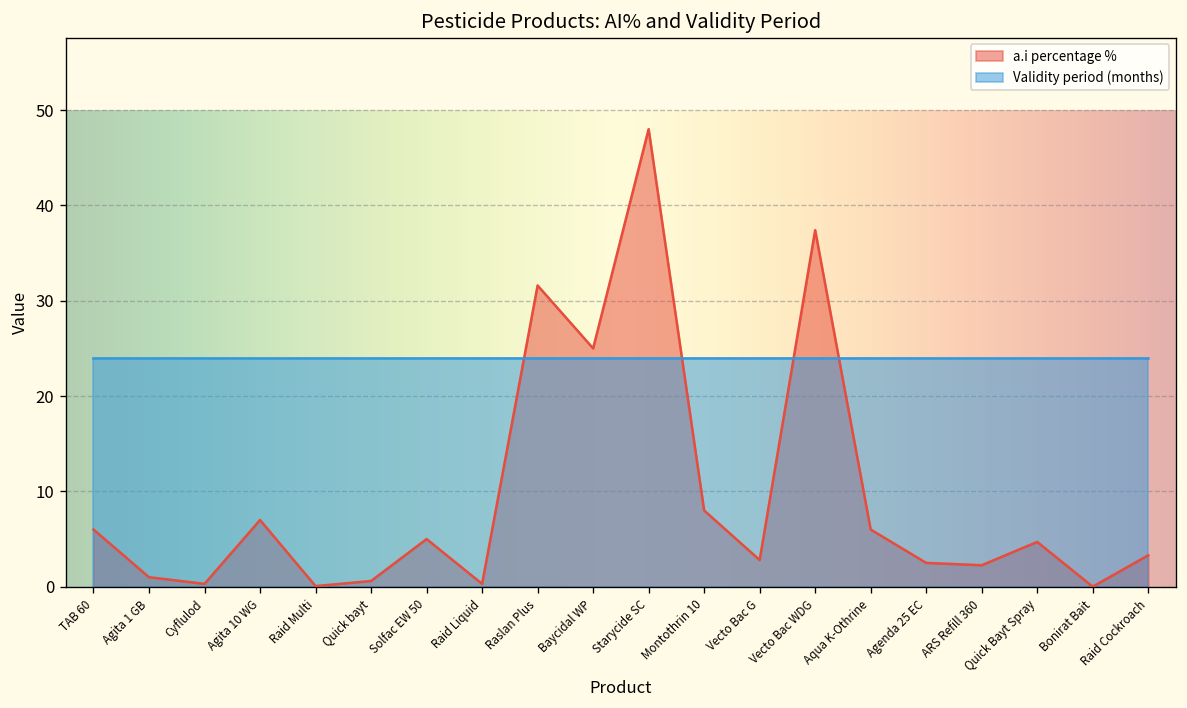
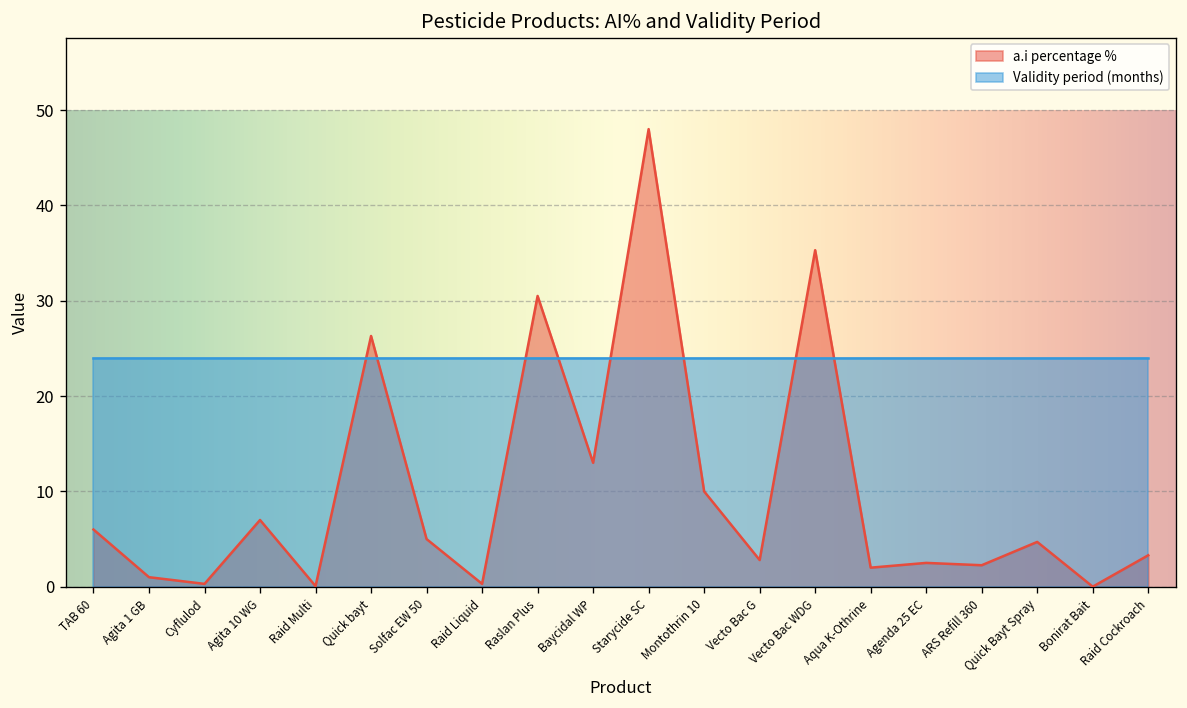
  {
    "a.i percentage %": {
      "TAB 60": 6,
      "Agita 1 GB": 1,
      "Cyflulod": 0,
      "Agita 10 WG": 7,
      "Raid Multi": 0,
-     "Quick bayt": 1,
+     "Quick bayt": 26,
      "Solfac EW 50": 5,
      "Raid Liquid": 0,
-     "Raslan Plus": 32,
-     "Baycidal WP": 25,
+     "Raslan Plus": 31,
+     "Baycidal WP": 13,
      "Starycide SC": 48,
-     "Montothrin 10": 8,
+     "Montothrin 10": 10,
      "Vecto Bac G": 3,
-     "Vecto Bac WDG": 37,
-     "Aqua K-Othrine": 6,
+     "Vecto Bac WDG": 35,
+     "Aqua K-Othrine": 2,
      "Agenda 25 EC": 3,
      "ARS Refill 360": 2,
      "Quick Bayt Spray": 5,
      "Bonirat Bait": 0,
      "Raid Cockroach": 3
    },
    "Validity period (months)": {
      "TAB 60": 24,
      "Agita 1 GB": 24,
      "Cyflulod": 24,
      "Agita 10 WG": 24,
      "Raid Multi": 24,
      "Quick bayt": 24,
      "Solfac EW 50": 24,
      "Raid Liquid": 24,
      "Raslan Plus": 24,
      "Baycidal WP": 24,
      "Starycide SC": 24,
      "Montothrin 10": 24,
      "Vecto Bac G": 24,
      "Vecto Bac WDG": 24,
      "Aqua K-Othrine": 24,
      "Agenda 25 EC": 24,
      "ARS Refill 360": 24,
      "Quick Bayt Spray": 24,
      "Bonirat Bait": 24,
      "Raid Cockroach": 24
    }
  }
